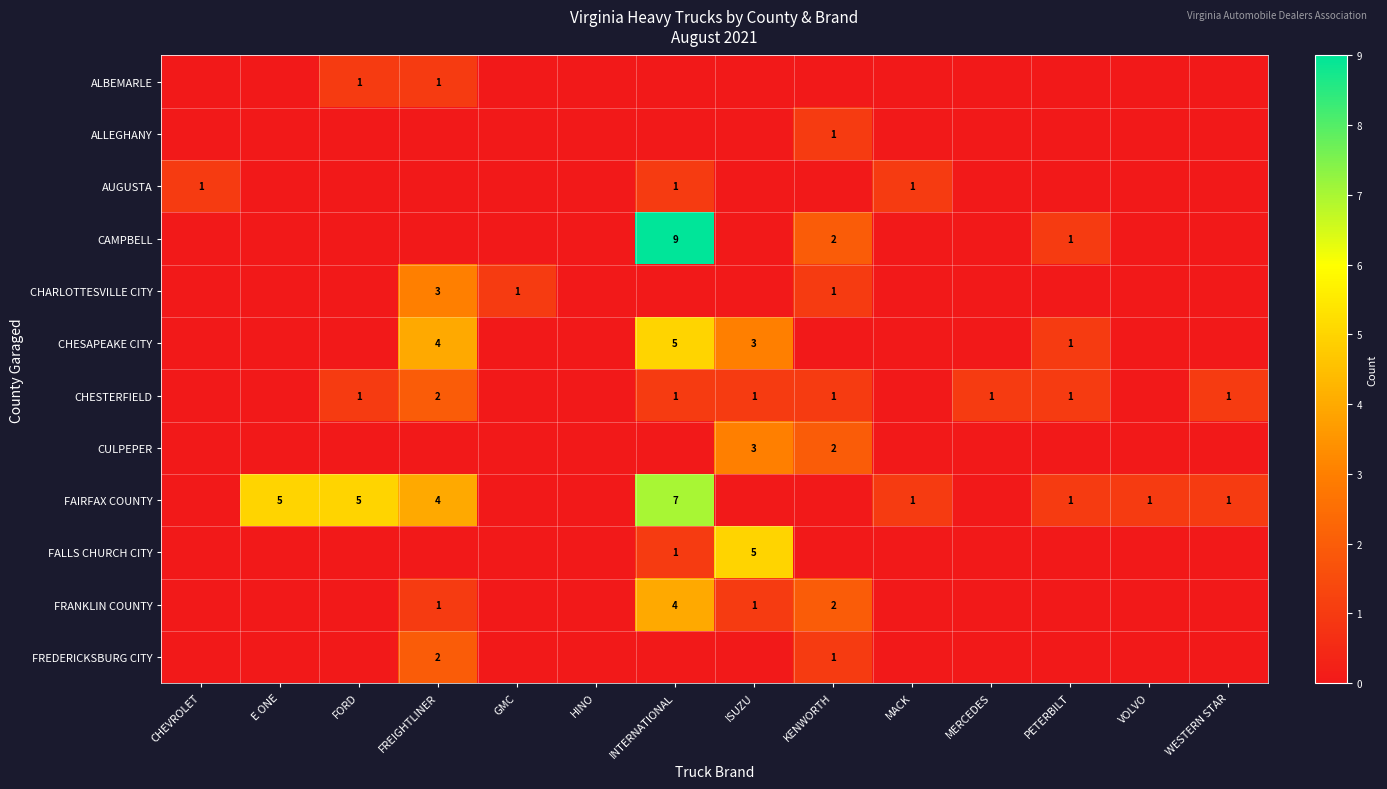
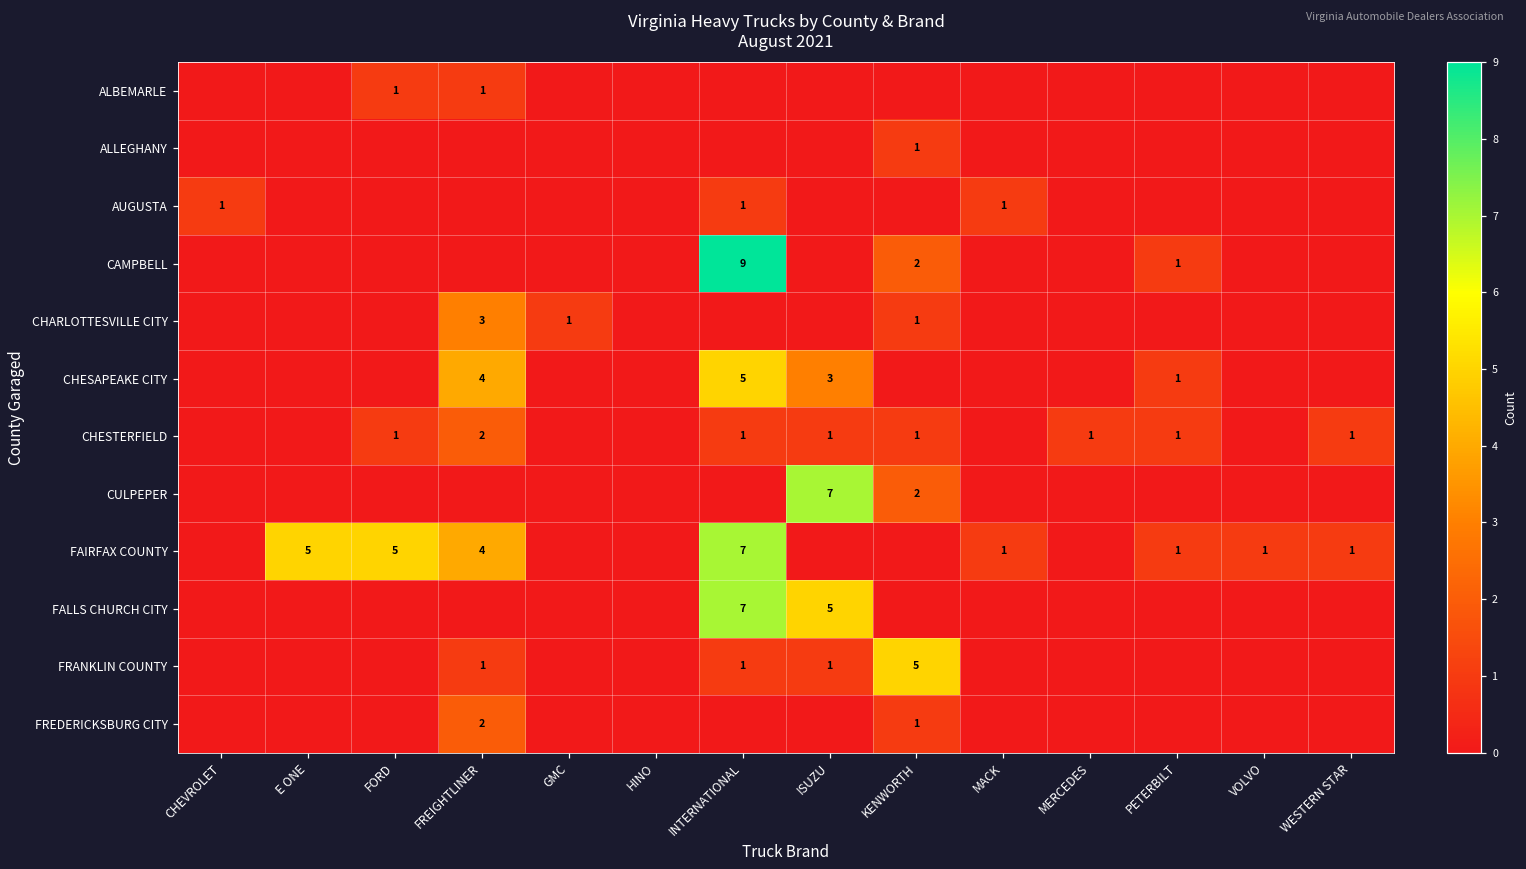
  {
    "ALBEMARLE": {
      "FORD": 1,
      "FREIGHTLINER": 1
    },
    "ALLEGHANY": {
      "KENWORTH": 1
    },
    "AUGUSTA": {
      "CHEVROLET": 1,
      "INTERNATIONAL": 1,
      "MACK": 1
    },
    "CAMPBELL": {
      "INTERNATIONAL": 9,
      "KENWORTH": 2,
      "PETERBILT": 1
    },
    "CHARLOTTESVILLE CITY": {
      "FREIGHTLINER": 3,
      "GMC": 1,
      "KENWORTH": 1
    },
    "CHESAPEAKE CITY": {
      "FREIGHTLINER": 4,
      "INTERNATIONAL": 5,
      "ISUZU": 3,
      "PETERBILT": 1
    },
    "CHESTERFIELD": {
      "FORD": 1,
      "FREIGHTLINER": 2,
      "INTERNATIONAL": 1,
      "ISUZU": 1,
      "KENWORTH": 1,
      "MERCEDES": 1,
      "PETERBILT": 1,
      "WESTERN STAR": 1
    },
    "CULPEPER": {
-     "ISUZU": 3,
+     "ISUZU": 7,
      "KENWORTH": 2
    },
    "FAIRFAX COUNTY": {
      "E ONE": 5,
      "FORD": 5,
      "FREIGHTLINER": 4,
      "INTERNATIONAL": 7,
      "MACK": 1,
      "PETERBILT": 1,
      "VOLVO": 1,
      "WESTERN STAR": 1
    },
    "FALLS CHURCH CITY": {
-     "INTERNATIONAL": 1,
+     "INTERNATIONAL": 7,
      "ISUZU": 5
    },
    "FRANKLIN COUNTY": {
      "FREIGHTLINER": 1,
-     "INTERNATIONAL": 4,
+     "INTERNATIONAL": 1,
      "ISUZU": 1,
-     "KENWORTH": 2
+     "KENWORTH": 5
    },
    "FREDERICKSBURG CITY": {
      "FREIGHTLINER": 2,
      "KENWORTH": 1
    }
  }
